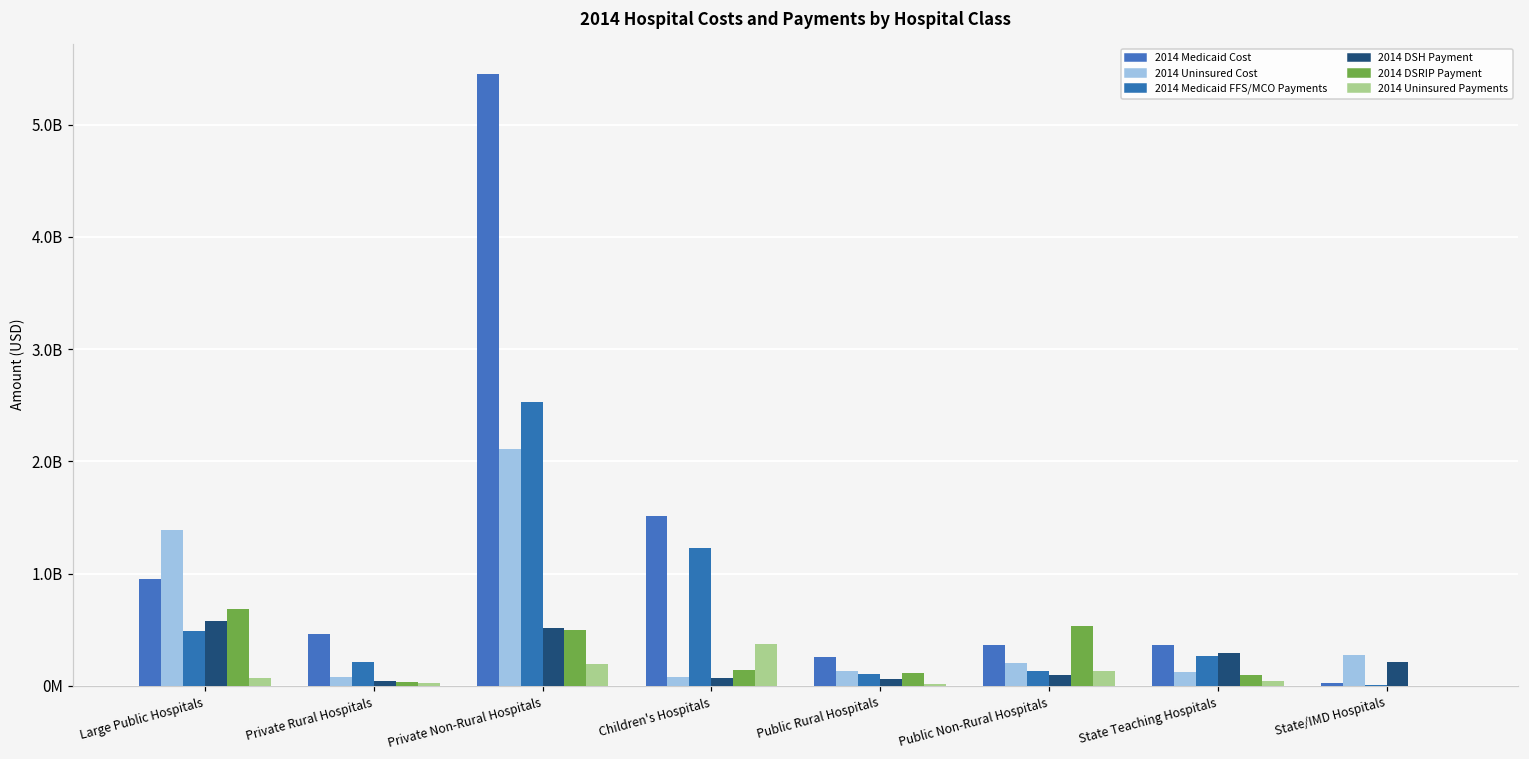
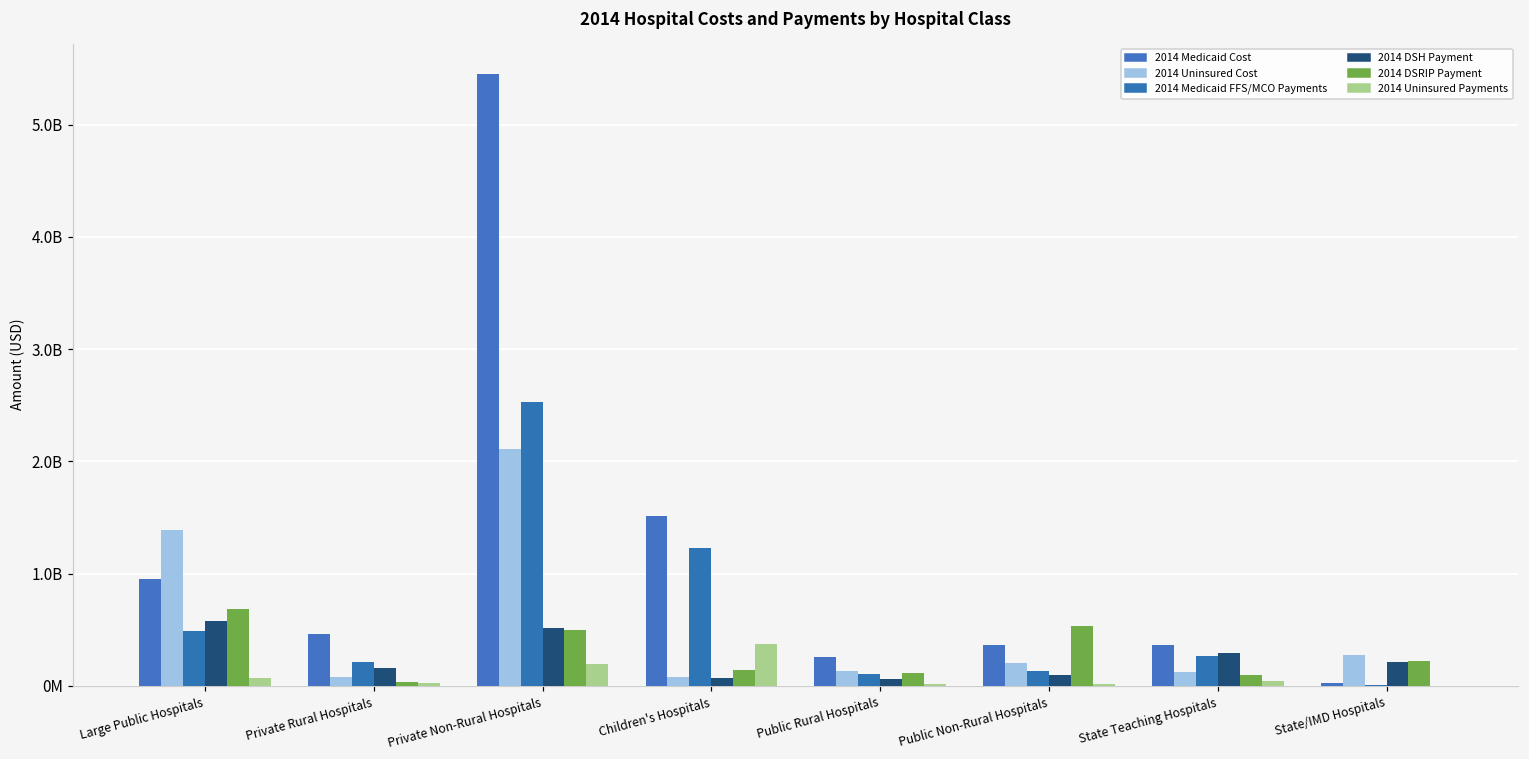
  {
    "2014 Uninsured Cost": {
      "Large Public Hospitals": 1390000000,
      "Private Rural Hospitals": 70000000,
      "Private Non-Rural Hospitals": 2110000000,
      "Children's Hospitals": 80000000,
      "Public Rural Hospitals": 130000000,
      "Public Non-Rural Hospitals": 200000000,
      "State Teaching Hospitals": 130000000,
      "State/IMD Hospitals": 270000000
    },
    "2014 DSH Payment": {
      "Large Public Hospitals": 580000000,
-     "Private Rural Hospitals": 40000000,
+     "Private Rural Hospitals": 160000000,
      "Private Non-Rural Hospitals": 510000000,
      "Children's Hospitals": 70000000,
      "Public Rural Hospitals": 60000000,
      "Public Non-Rural Hospitals": 90000000,
      "State Teaching Hospitals": 290000000,
      "State/IMD Hospitals": 210000000
    },
    "2014 DSRIP Payment": {
      "Large Public Hospitals": 680000000,
      "Private Rural Hospitals": 40000000,
      "Private Non-Rural Hospitals": 490000000,
      "Children's Hospitals": 140000000,
      "Public Rural Hospitals": 110000000,
      "Public Non-Rural Hospitals": 530000000,
      "State Teaching Hospitals": 100000000,
-     "State/IMD Hospitals": 0
+     "State/IMD Hospitals": 220000000
    },
    "2014 Uninsured Payments": {
      "Large Public Hospitals": 70000000,
      "Private Rural Hospitals": 20000000,
      "Private Non-Rural Hospitals": 200000000,
      "Children's Hospitals": 370000000,
-     "Public Non-Rural Hospitals": 130000000,
+     "Public Non-Rural Hospitals": 20000000,
      "State Teaching Hospitals": 50000000
    }
  }
